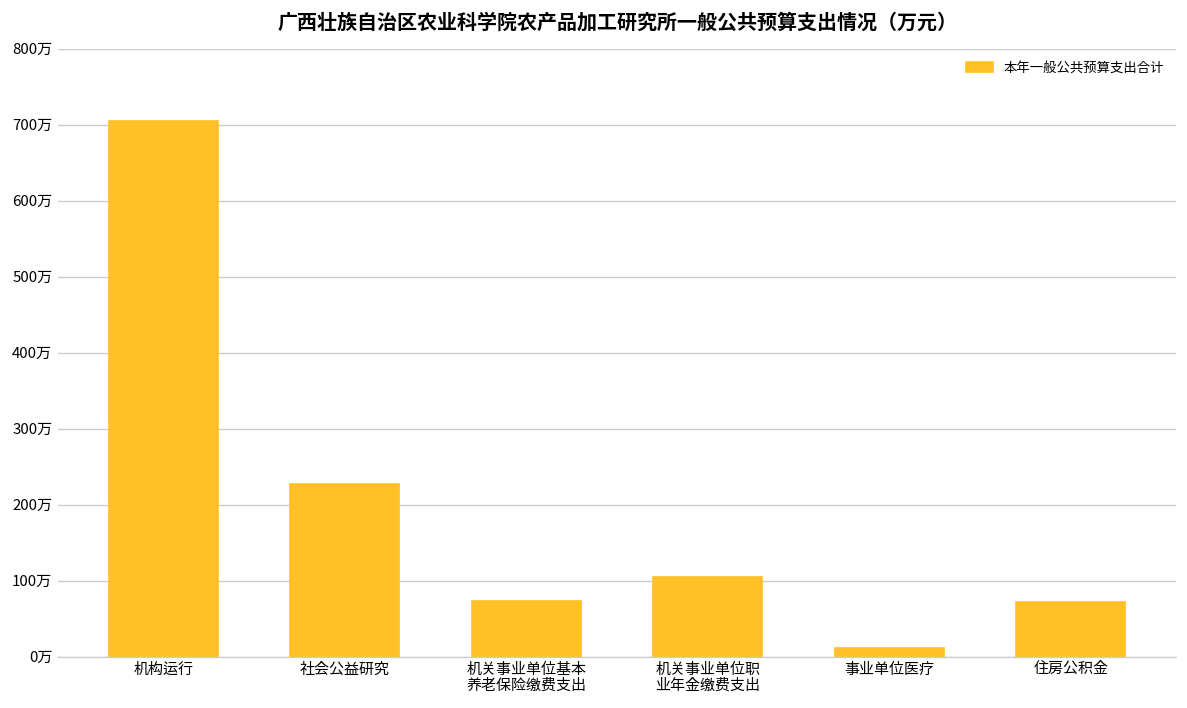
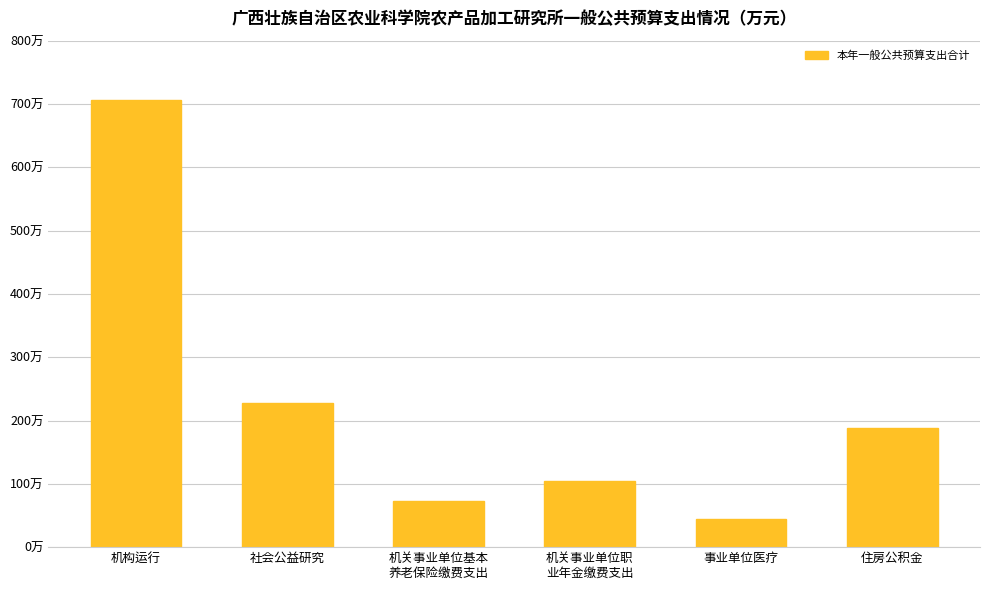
  {
    "机构运行": "710万",
    "社会公益研究": "230万",
    "机关事业单位基本 养老保险缴费支出": "70万",
    "机关事业单位职 业年金缴费支出": "100万",
-   "事业单位医疗": "10万",
-   "住房公积金": "70万"
+   "事业单位医疗": "40万",
+   "住房公积金": "190万"
  }
